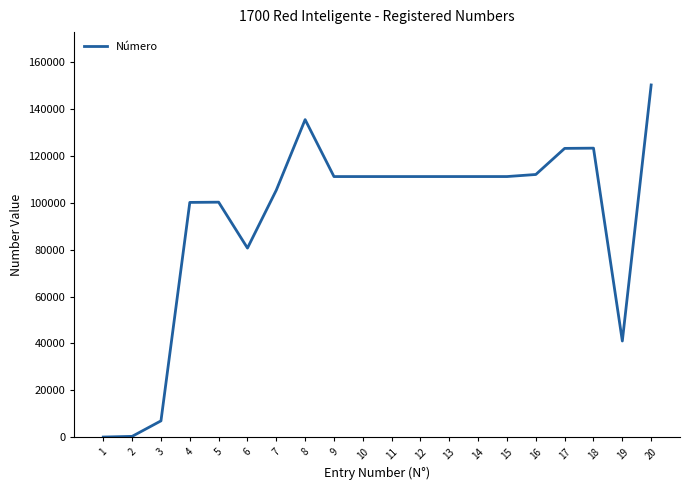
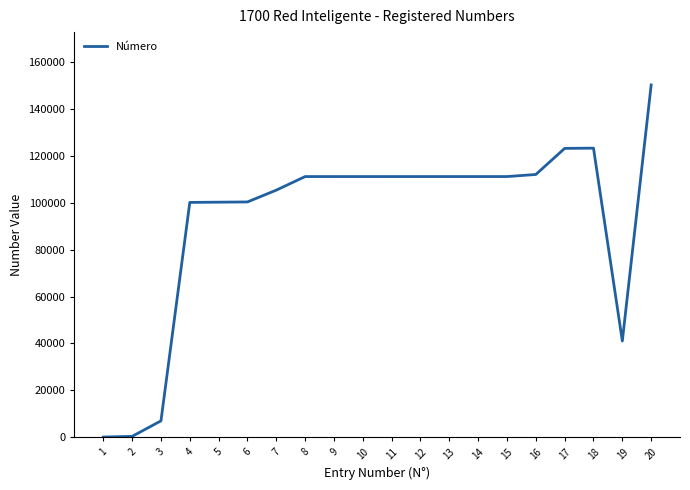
  {
    "1": 0,
    "2": 0,
    "3": 7000,
    "4": 100000,
    "5": 100000,
-   "6": 81000,
+   "6": 100000,
    "7": 105000,
-   "8": 135000,
+   "8": 111000,
    "9": 111000,
    "10": 111000,
    "11": 111000,
    "12": 111000,
    "13": 111000,
    "14": 111000,
    "15": 111000,
    "16": 112000,
    "17": 123000,
    "18": 123000,
    "19": 41000,
    "20": 150000
  }
